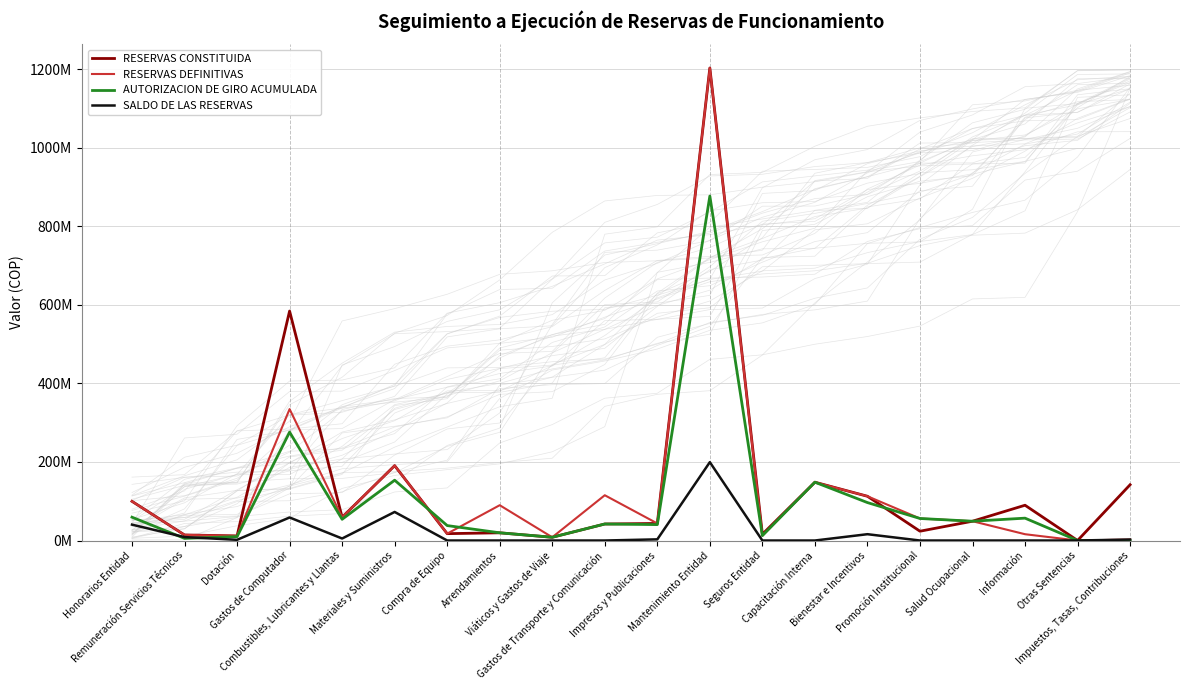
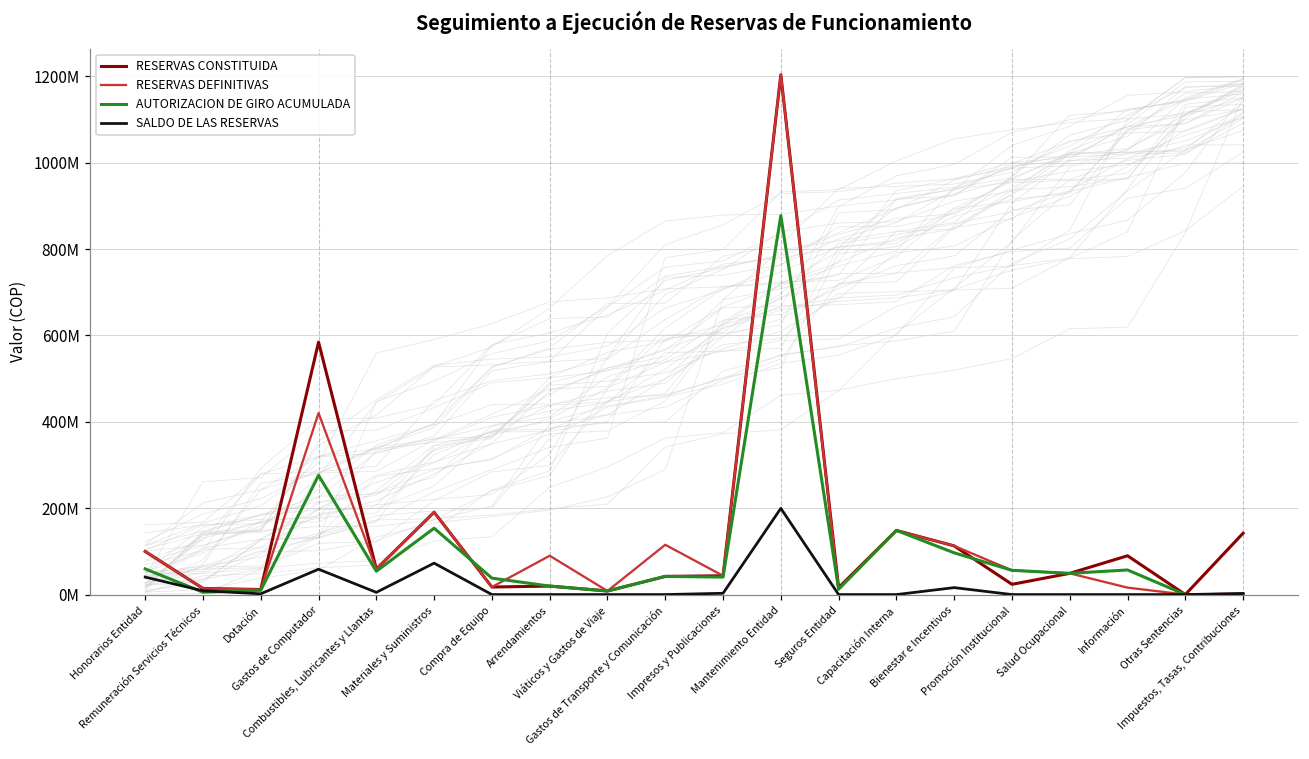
  {
    "RESERVAS CONSTITUIDA": {
      "Gastos de Computador": 580000000,
      "Promoción Institucional": 20000000,
      "Información": 90000000,
      "Impuestos, Tasas, Contribuciones": 140000000
    },
    "RESERVAS DEFINITIVAS": {
-     "Gastos de Computador": 330000000,
+     "Gastos de Computador": 420000000,
      "Arrendamientos": 90000000,
      "Gastos de Transporte y Comunicación": 120000000,
      "Información": 20000000
    },
    "AUTORIZACION DE GIRO ACUMULADA": {
      "Compra de Equipo": 40000000,
      "Bienestar e Incentivos": 100000000,
      "Información": 60000000
    },
    "SALDO DE LAS RESERVAS": {
      "Dotación": 0,
      "Combustibles, Lubricantes y Llantas": 10000000,
      "Materiales y Suministros": 70000000,
      "Compra de Equipo": 0,
      "Arrendamientos": 0,
      "Viáticos y Gastos de Viaje": 0,
      "Gastos de Transporte y Comunicación": 0,
      "Impresos y Publicaciones": 0,
      "Mantenimiento Entidad": 200000000,
      "Seguros Entidad": 0,
      "Capacitación Interna": 0,
      "Bienestar e Incentivos": 20000000,
      "Promoción Institucional": 0,
      "Salud Ocupacional": 0,
      "Información": 0
    }
  }
